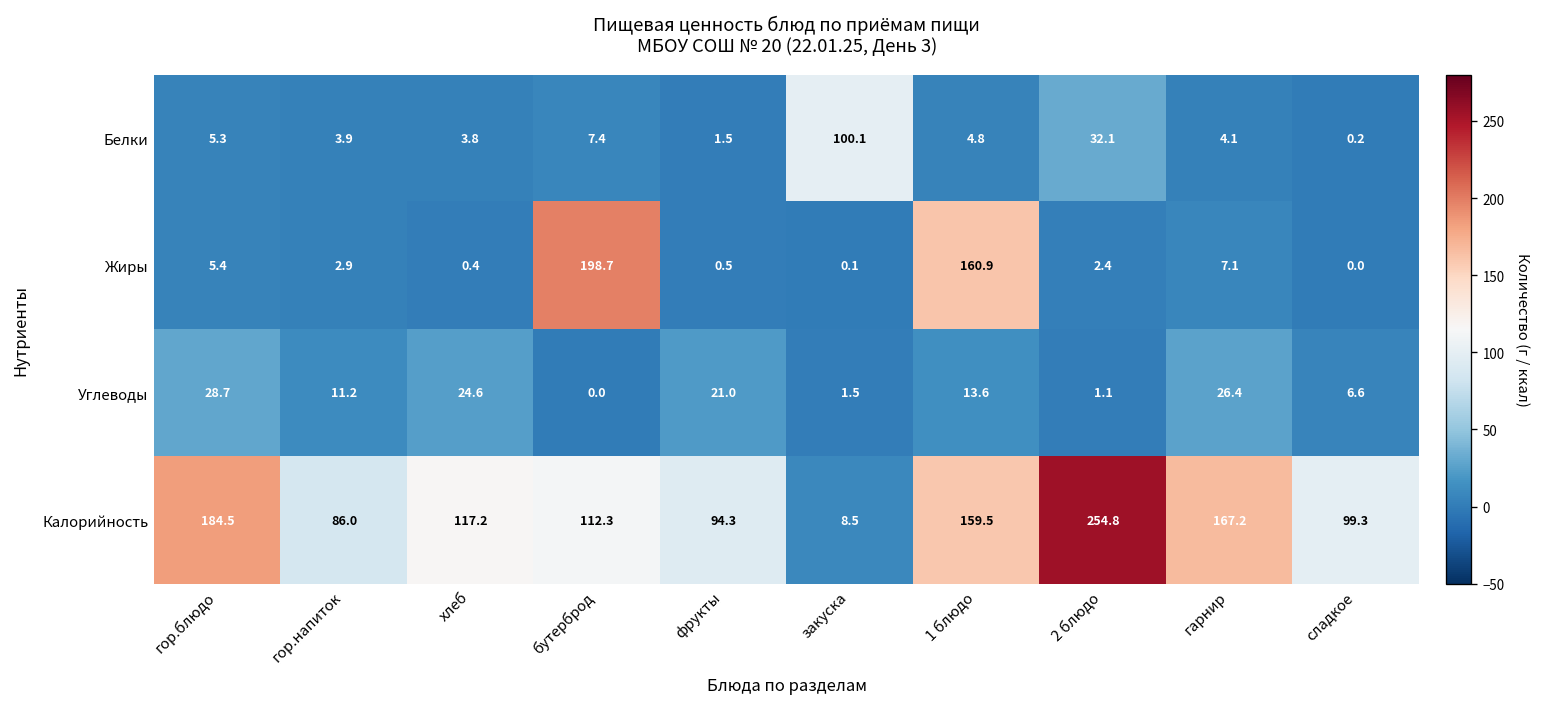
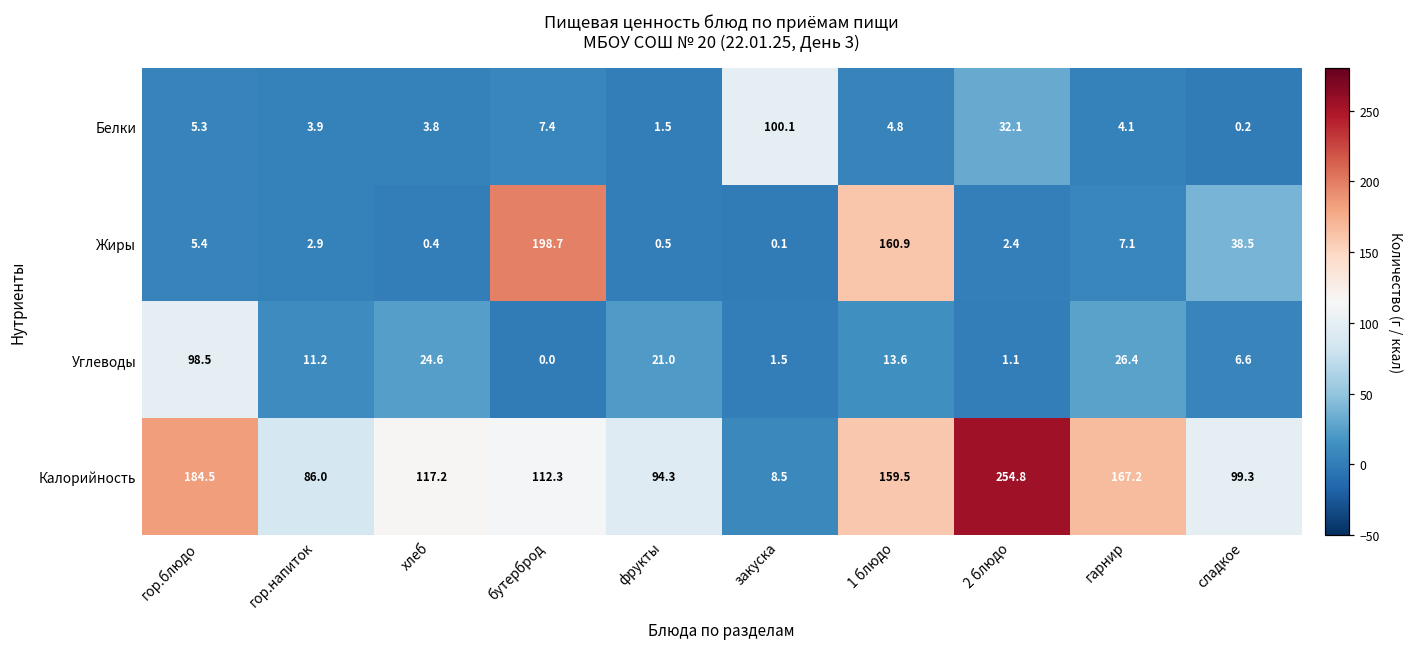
  {
    "Белки": {
      "гор.блюдо": 5.3,
      "гор.напиток": 3.9,
      "хлеб": 3.8,
      "бутерброд": 7.4,
      "фрукты": 1.5,
      "закуска": 100.1,
      "1 блюдо": 4.8,
      "2 блюдо": 32.1,
      "гарнир": 4.1,
      "сладкое": 0.2
    },
    "Жиры": {
      "гор.блюдо": 5.4,
      "гор.напиток": 2.9,
      "хлеб": 0.4,
      "бутерброд": 198.7,
      "фрукты": 0.5,
      "закуска": 0.1,
      "1 блюдо": 160.9,
      "2 блюдо": 2.4,
      "гарнир": 7.1,
-     "сладкое": 0.0
+     "сладкое": 38.5
    },
    "Углеводы": {
-     "гор.блюдо": 28.7,
+     "гор.блюдо": 98.5,
      "гор.напиток": 11.2,
      "хлеб": 24.6,
      "бутерброд": 0.0,
      "фрукты": 21.0,
      "закуска": 1.5,
      "1 блюдо": 13.6,
      "2 блюдо": 1.1,
      "гарнир": 26.4,
      "сладкое": 6.6
    },
    "Калорийность": {
      "гор.блюдо": 184.5,
      "гор.напиток": 86.0,
      "хлеб": 117.2,
      "бутерброд": 112.3,
      "фрукты": 94.3,
      "закуска": 8.5,
      "1 блюдо": 159.5,
      "2 блюдо": 254.8,
      "гарнир": 167.2,
      "сладкое": 99.3
    }
  }
